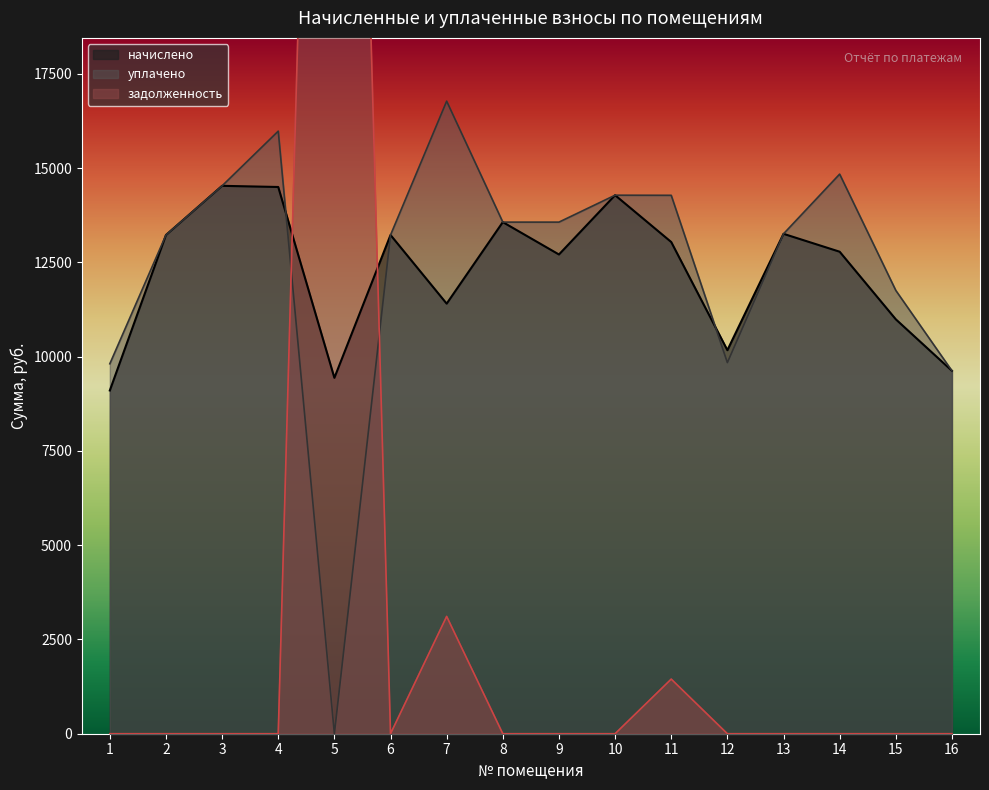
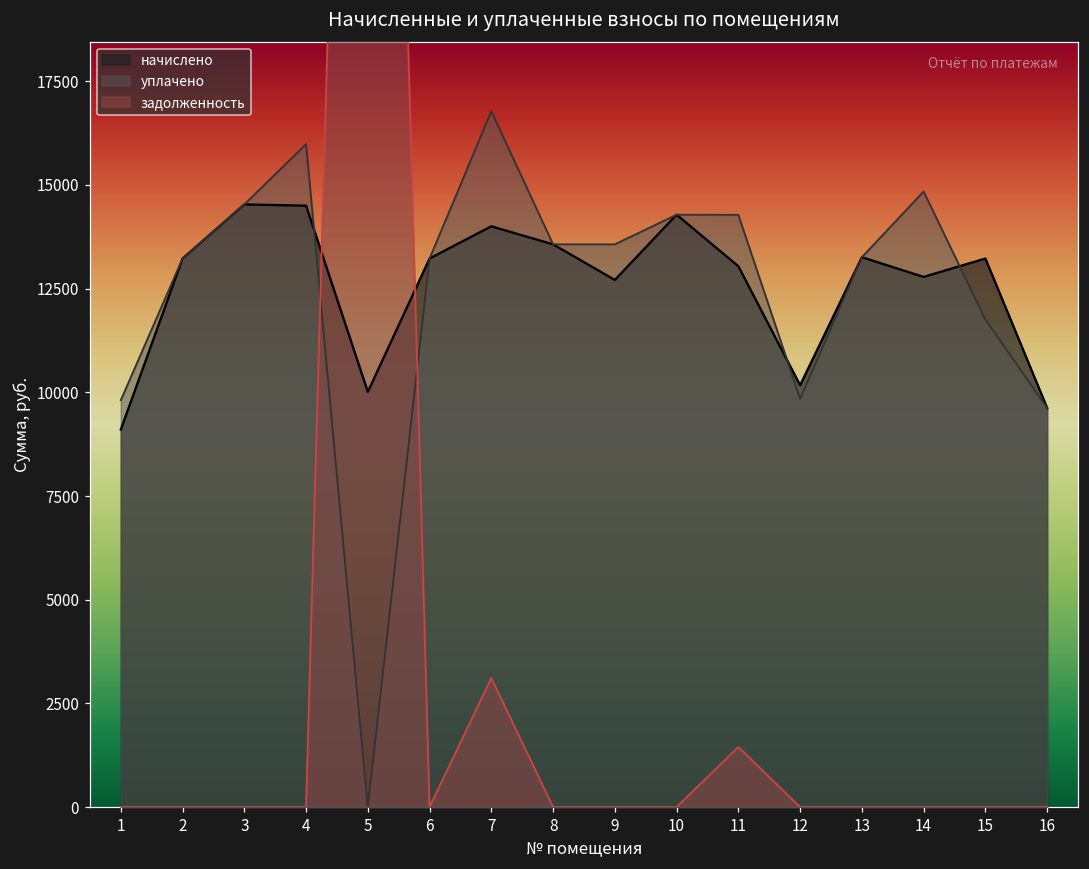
  {
    "начислено": {
      "1": 9100,
      "4": 14500,
-     "5": 9400,
-     "7": 11400,
+     "5": 10000,
+     "7": 14000,
      "9": 12700,
      "11": 13000,
      "12": 10200,
      "14": 12800,
-     "15": 11000
+     "15": 13200
    }
  }
